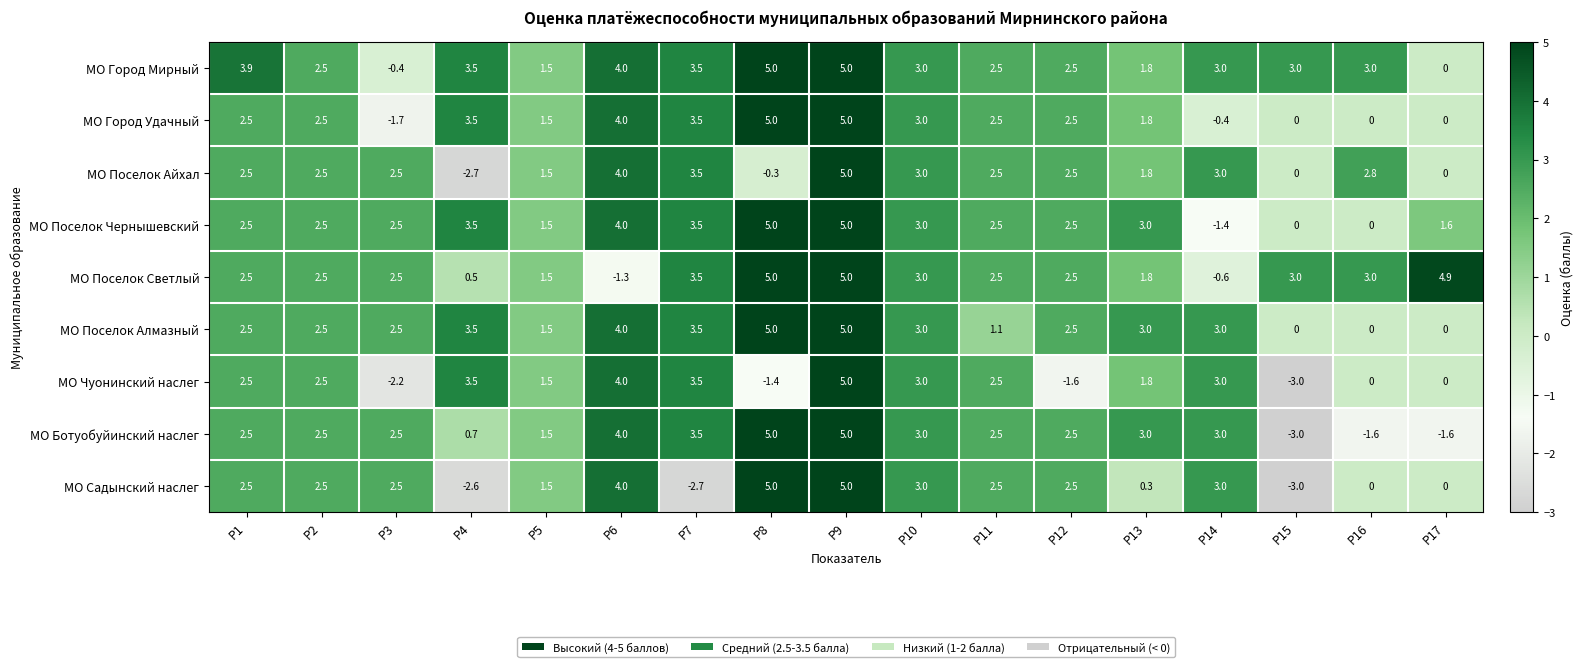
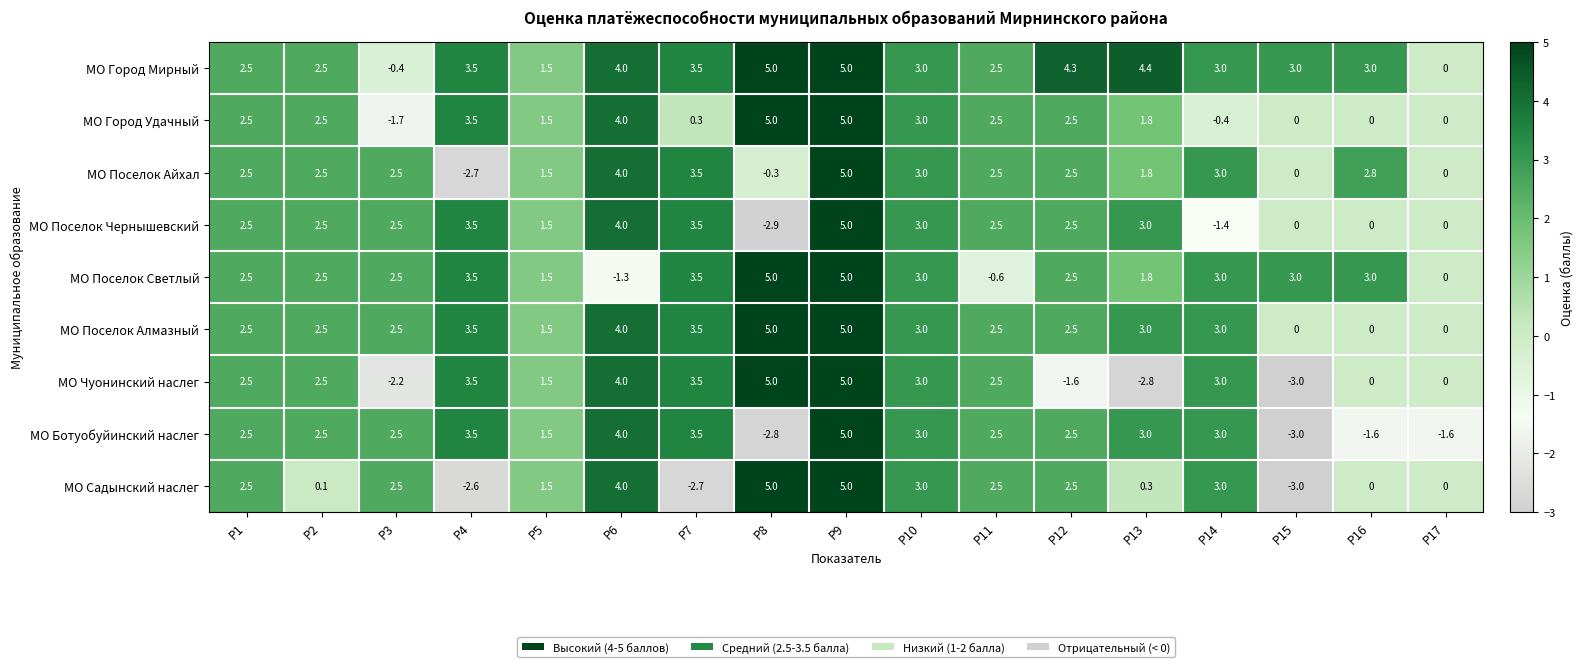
  {
    "МО Город Мирный": {
-     "Р1": 3.9,
+     "Р1": 2.5,
      "Р2": 2.5,
      "Р3": -0.4,
      "Р4": 3.5,
      "Р5": 1.5,
      "Р6": 4.0,
      "Р7": 3.5,
      "Р8": 5.0,
      "Р9": 5.0,
      "Р10": 3.0,
      "Р11": 2.5,
-     "Р12": 2.5,
-     "Р13": 1.8,
+     "Р12": 4.3,
+     "Р13": 4.4,
      "Р14": 3.0,
      "Р15": 3.0,
      "Р16": 3.0,
      "Р17": 0
    },
    "МО Город Удачный": {
      "Р1": 2.5,
      "Р2": 2.5,
      "Р3": -1.7,
      "Р4": 3.5,
      "Р5": 1.5,
      "Р6": 4.0,
-     "Р7": 3.5,
+     "Р7": 0.3,
      "Р8": 5.0,
      "Р9": 5.0,
      "Р10": 3.0,
      "Р11": 2.5,
      "Р12": 2.5,
      "Р13": 1.8,
      "Р14": -0.4,
      "Р15": 0,
      "Р16": 0,
      "Р17": 0
    },
    "МО Поселок Айхал": {
      "Р1": 2.5,
      "Р2": 2.5,
      "Р3": 2.5,
      "Р4": -2.7,
      "Р5": 1.5,
      "Р6": 4.0,
      "Р7": 3.5,
      "Р8": -0.3,
      "Р9": 5.0,
      "Р10": 3.0,
      "Р11": 2.5,
      "Р12": 2.5,
      "Р13": 1.8,
      "Р14": 3.0,
      "Р15": 0,
      "Р16": 2.8,
      "Р17": 0
    },
    "МО Поселок Чернышевский": {
      "Р1": 2.5,
      "Р2": 2.5,
      "Р3": 2.5,
      "Р4": 3.5,
      "Р5": 1.5,
      "Р6": 4.0,
      "Р7": 3.5,
-     "Р8": 5.0,
+     "Р8": -2.9,
      "Р9": 5.0,
      "Р10": 3.0,
      "Р11": 2.5,
      "Р12": 2.5,
      "Р13": 3.0,
      "Р14": -1.4,
      "Р15": 0,
      "Р16": 0,
-     "Р17": 1.6
+     "Р17": 0
    },
    "МО Поселок Светлый": {
      "Р1": 2.5,
      "Р2": 2.5,
      "Р3": 2.5,
-     "Р4": 0.5,
+     "Р4": 3.5,
      "Р5": 1.5,
      "Р6": -1.3,
      "Р7": 3.5,
      "Р8": 5.0,
      "Р9": 5.0,
      "Р10": 3.0,
-     "Р11": 2.5,
+     "Р11": -0.6,
      "Р12": 2.5,
      "Р13": 1.8,
-     "Р14": -0.6,
+     "Р14": 3.0,
      "Р15": 3.0,
      "Р16": 3.0,
-     "Р17": 4.9
+     "Р17": 0
    },
    "МО Поселок Алмазный": {
      "Р1": 2.5,
      "Р2": 2.5,
      "Р3": 2.5,
      "Р4": 3.5,
      "Р5": 1.5,
      "Р6": 4.0,
      "Р7": 3.5,
      "Р8": 5.0,
      "Р9": 5.0,
      "Р10": 3.0,
-     "Р11": 1.1,
+     "Р11": 2.5,
      "Р12": 2.5,
      "Р13": 3.0,
      "Р14": 3.0,
      "Р15": 0,
      "Р16": 0,
      "Р17": 0
    },
    "МО Чуонинский наслег": {
      "Р1": 2.5,
      "Р2": 2.5,
      "Р3": -2.2,
      "Р4": 3.5,
      "Р5": 1.5,
      "Р6": 4.0,
      "Р7": 3.5,
-     "Р8": -1.4,
+     "Р8": 5.0,
      "Р9": 5.0,
      "Р10": 3.0,
      "Р11": 2.5,
      "Р12": -1.6,
-     "Р13": 1.8,
+     "Р13": -2.8,
      "Р14": 3.0,
      "Р15": -3.0,
      "Р16": 0,
      "Р17": 0
    },
    "МО Ботуобуйинский наслег": {
      "Р1": 2.5,
      "Р2": 2.5,
      "Р3": 2.5,
-     "Р4": 0.7,
+     "Р4": 3.5,
      "Р5": 1.5,
      "Р6": 4.0,
      "Р7": 3.5,
-     "Р8": 5.0,
+     "Р8": -2.8,
      "Р9": 5.0,
      "Р10": 3.0,
      "Р11": 2.5,
      "Р12": 2.5,
      "Р13": 3.0,
      "Р14": 3.0,
      "Р15": -3.0,
      "Р16": -1.6,
      "Р17": -1.6
    },
    "МО Садынский наслег": {
      "Р1": 2.5,
-     "Р2": 2.5,
+     "Р2": 0.1,
      "Р3": 2.5,
      "Р4": -2.6,
      "Р5": 1.5,
      "Р6": 4.0,
      "Р7": -2.7,
      "Р8": 5.0,
      "Р9": 5.0,
      "Р10": 3.0,
      "Р11": 2.5,
      "Р12": 2.5,
      "Р13": 0.3,
      "Р14": 3.0,
      "Р15": -3.0,
      "Р16": 0,
      "Р17": 0
    }
  }
